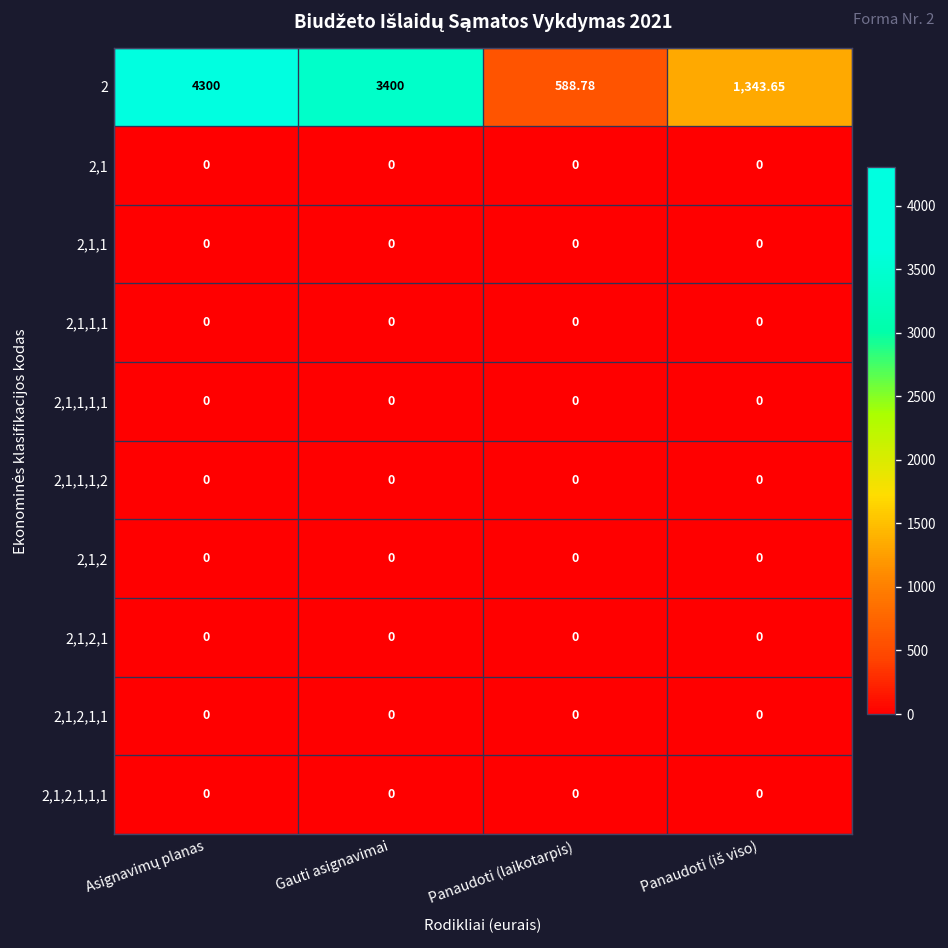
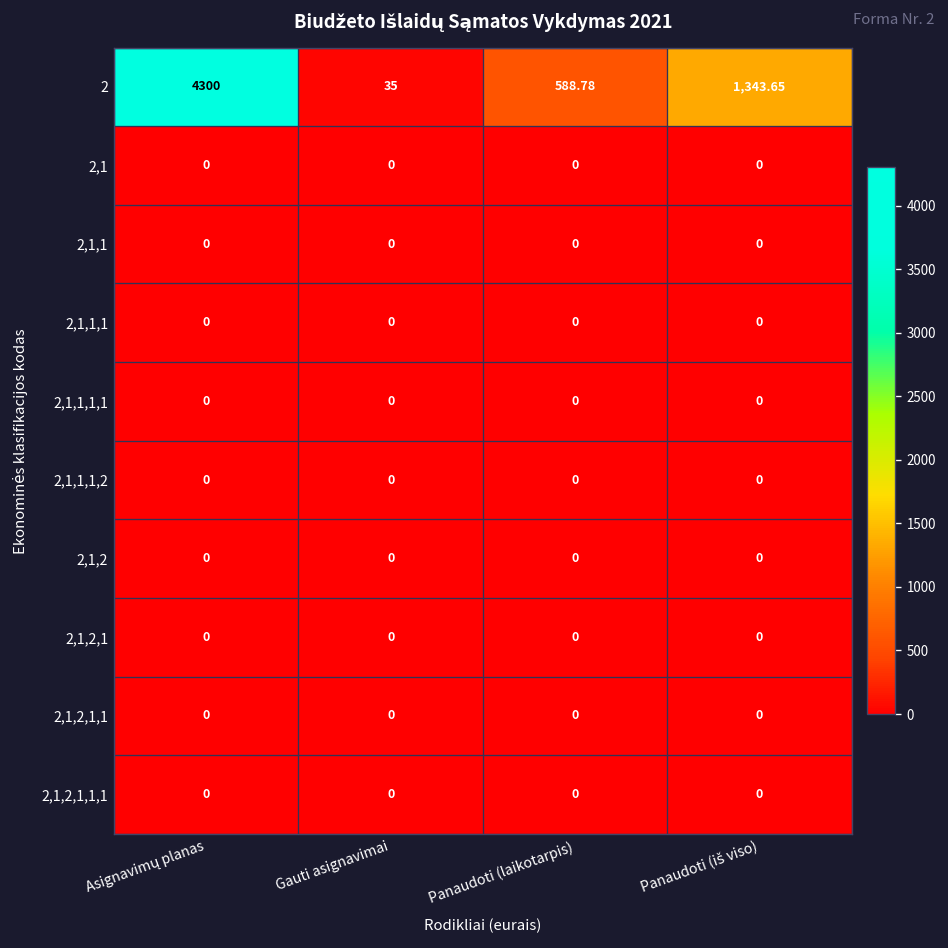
  {
    "2": {
      "Asignavimų planas": "4300",
-     "Gauti asignavimai": "3400",
+     "Gauti asignavimai": "35",
      "Panaudoti (laikotarpis)": "588.78",
      "Panaudoti (iš viso)": "1,343.65"
    },
    "2,1": {
      "Asignavimų planas": "0",
      "Gauti asignavimai": "0",
      "Panaudoti (laikotarpis)": "0",
      "Panaudoti (iš viso)": "0"
    },
    "2,1,1": {
      "Asignavimų planas": "0",
      "Gauti asignavimai": "0",
      "Panaudoti (laikotarpis)": "0",
      "Panaudoti (iš viso)": "0"
    },
    "2,1,1,1": {
      "Asignavimų planas": "0",
      "Gauti asignavimai": "0",
      "Panaudoti (laikotarpis)": "0",
      "Panaudoti (iš viso)": "0"
    },
    "2,1,1,1,1": {
      "Asignavimų planas": "0",
      "Gauti asignavimai": "0",
      "Panaudoti (laikotarpis)": "0",
      "Panaudoti (iš viso)": "0"
    },
    "2,1,1,1,2": {
      "Asignavimų planas": "0",
      "Gauti asignavimai": "0",
      "Panaudoti (laikotarpis)": "0",
      "Panaudoti (iš viso)": "0"
    },
    "2,1,2": {
      "Asignavimų planas": "0",
      "Gauti asignavimai": "0",
      "Panaudoti (laikotarpis)": "0",
      "Panaudoti (iš viso)": "0"
    },
    "2,1,2,1": {
      "Asignavimų planas": "0",
      "Gauti asignavimai": "0",
      "Panaudoti (laikotarpis)": "0",
      "Panaudoti (iš viso)": "0"
    },
    "2,1,2,1,1": {
      "Asignavimų planas": "0",
      "Gauti asignavimai": "0",
      "Panaudoti (laikotarpis)": "0",
      "Panaudoti (iš viso)": "0"
    },
    "2,1,2,1,1,1": {
      "Asignavimų planas": "0",
      "Gauti asignavimai": "0",
      "Panaudoti (laikotarpis)": "0",
      "Panaudoti (iš viso)": "0"
    }
  }
